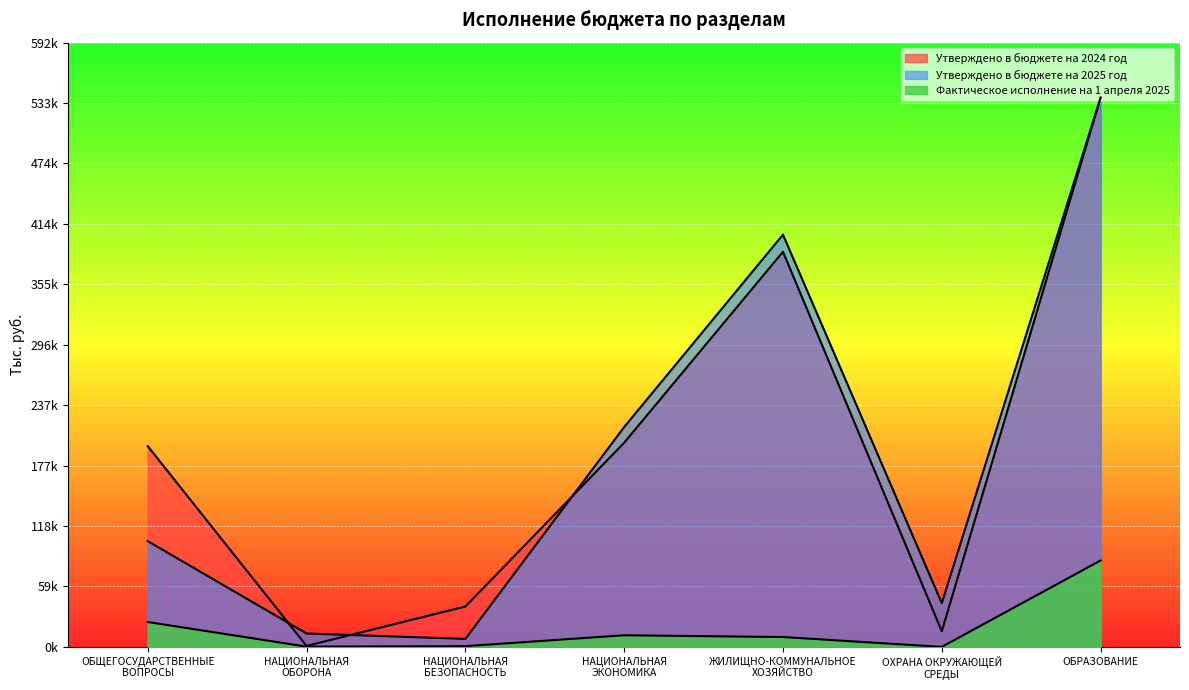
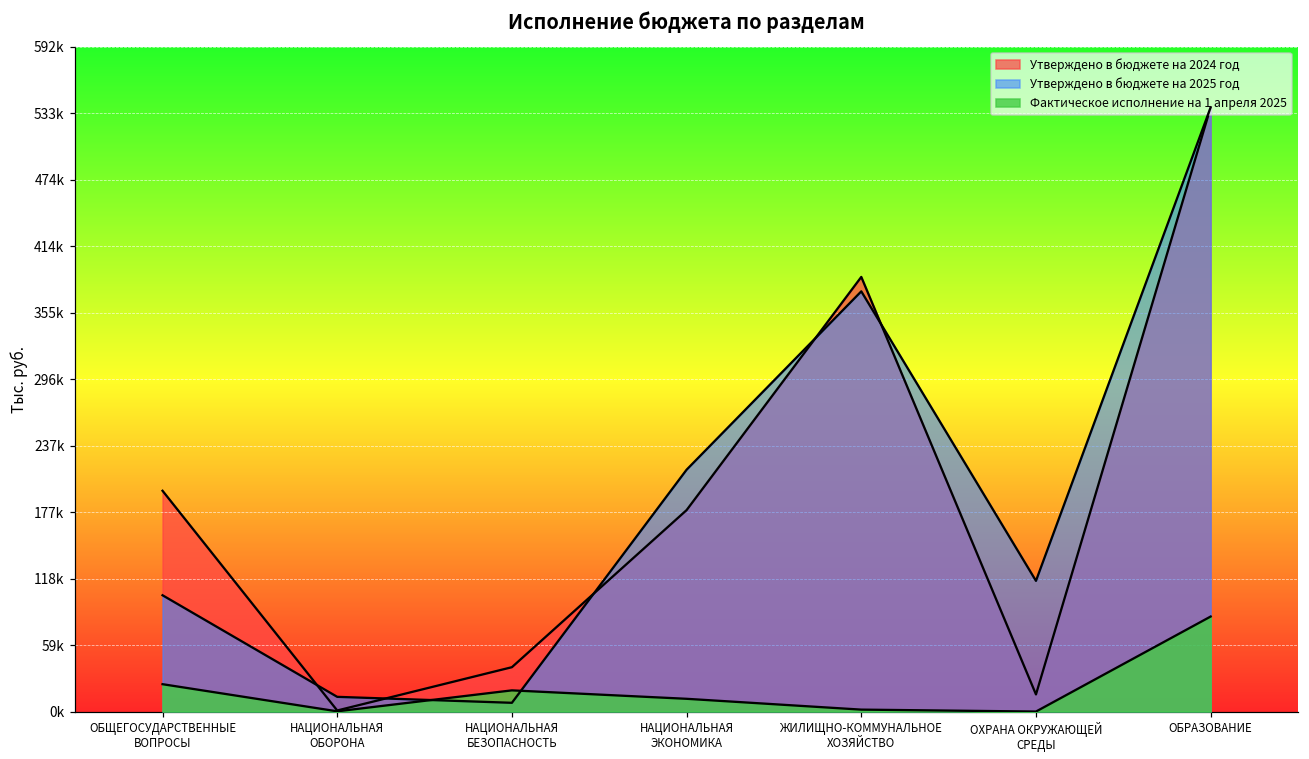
  {
    "Утверждено в бюджете на 2024 год": {
      "ОБЩЕГОСУДАРСТВЕННЫЕ ВОПРОСЫ": 197000,
      "НАЦИОНАЛЬНАЯ БЕЗОПАСНОСТЬ": 40000,
-     "НАЦИОНАЛЬНАЯ ЭКОНОМИКА": 200000,
+     "НАЦИОНАЛЬНАЯ ЭКОНОМИКА": 180000,
      "ЖИЛИЩНО-КОММУНАЛЬНОЕ ХОЗЯЙСТВО": 388000,
      "ОХРАНА ОКРУЖАЮЩЕЙ СРЕДЫ": 15000
    },
    "Утверждено в бюджете на 2025 год": {
      "ОБЩЕГОСУДАРСТВЕННЫЕ ВОПРОСЫ": 104000,
      "НАЦИОНАЛЬНАЯ ОБОРОНА": 13000,
      "НАЦИОНАЛЬНАЯ БЕЗОПАСНОСТЬ": 8000,
      "НАЦИОНАЛЬНАЯ ЭКОНОМИКА": 216000,
-     "ЖИЛИЩНО-КОММУНАЛЬНОЕ ХОЗЯЙСТВО": 404000,
-     "ОХРАНА ОКРУЖАЮЩЕЙ СРЕДЫ": 43000
+     "ЖИЛИЩНО-КОММУНАЛЬНОЕ ХОЗЯЙСТВО": 375000,
+     "ОХРАНА ОКРУЖАЮЩЕЙ СРЕДЫ": 117000
    },
    "Фактическое исполнение на 1 апреля 2025": {
      "ОБЩЕГОСУДАРСТВЕННЫЕ ВОПРОСЫ": 24000,
-     "НАЦИОНАЛЬНАЯ БЕЗОПАСНОСТЬ": 1000,
+     "НАЦИОНАЛЬНАЯ БЕЗОПАСНОСТЬ": 19000,
      "НАЦИОНАЛЬНАЯ ЭКОНОМИКА": 11000,
-     "ЖИЛИЩНО-КОММУНАЛЬНОЕ ХОЗЯЙСТВО": 10000,
+     "ЖИЛИЩНО-КОММУНАЛЬНОЕ ХОЗЯЙСТВО": 2000,
      "ОХРАНА ОКРУЖАЮЩЕЙ СРЕДЫ": 0,
      "ОБРАЗОВАНИЕ": 85000
    }
  }
